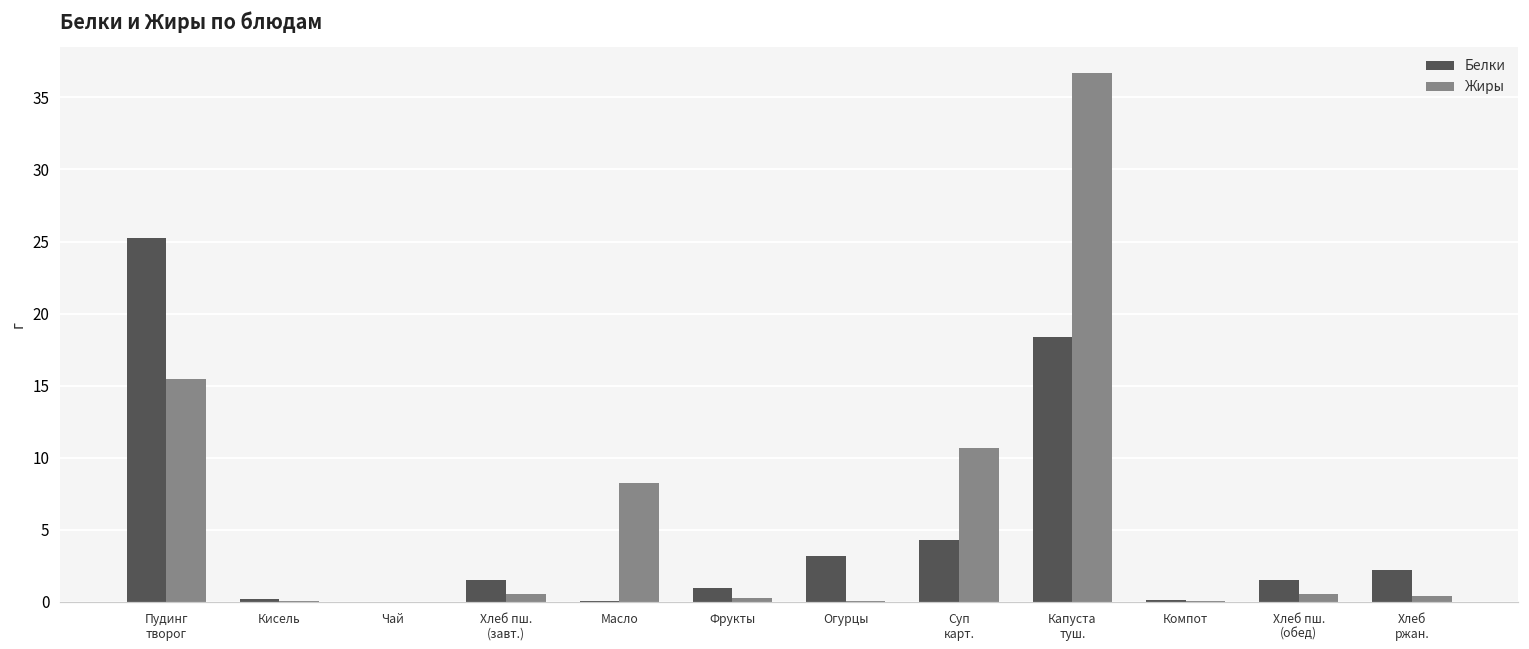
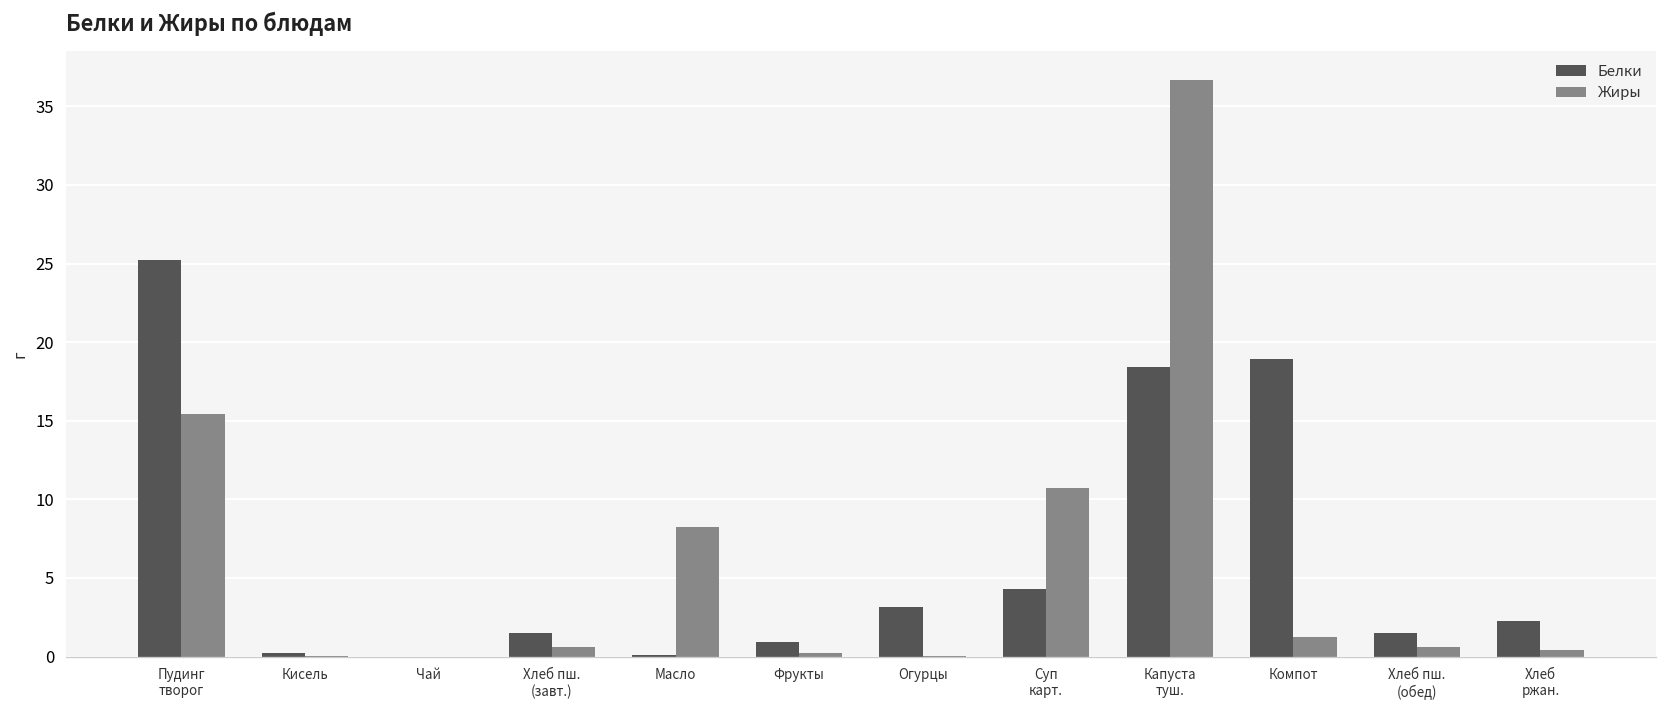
  {
    "Белки": {
      "Пудинг творог": 25.2,
      "Кисель": 0.2,
      "Чай": 0.0,
      "Хлеб пш. (завт.)": 1.5,
      "Фрукты": 1.0,
      "Огурцы": 3.2,
      "Суп карт.": 4.3,
      "Капуста туш.": 18.4,
-     "Компот": 0.1,
+     "Компот": 18.9,
      "Хлеб пш. (обед)": 1.5,
      "Хлеб ржан.": 2.2
    },
    "Жиры": {
      "Пудинг творог": 15.4,
      "Чай": 0.0,
      "Хлеб пш. (завт.)": 0.6,
      "Масло": 8.3,
      "Фрукты": 0.2,
      "Суп карт.": 10.7,
      "Капуста туш.": 36.7,
-     "Компот": 0.0,
+     "Компот": 1.2,
      "Хлеб пш. (обед)": 0.6,
      "Хлеб ржан.": 0.4
    }
  }
